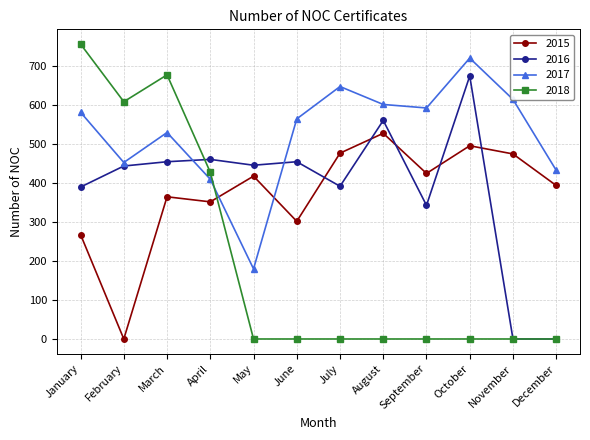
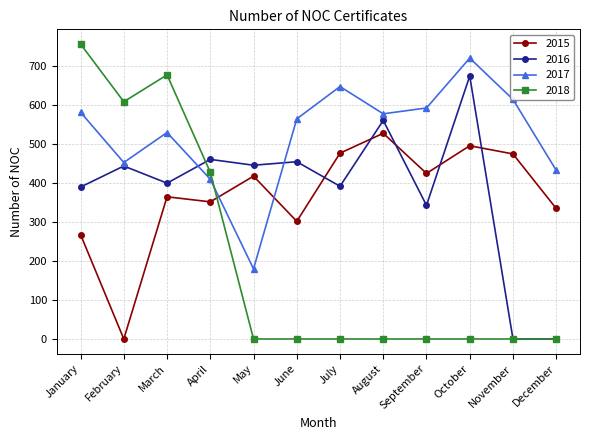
  {
    "2015": {
      "January": 270,
      "February": 0,
      "March": 370,
      "April": 350,
      "May": 420,
      "June": 300,
      "July": 480,
      "August": 530,
      "September": 430,
      "October": 500,
      "November": 480,
-     "December": 390
+     "December": 340
    },
    "2016": {
      "January": 390,
      "February": 440,
-     "March": 460,
+     "March": 400,
      "April": 460,
      "May": 450,
      "June": 460,
      "July": 390,
      "August": 560,
      "September": 340,
      "October": 680
    },
    "2017": {
      "January": 580,
      "February": 450,
      "March": 530,
      "April": 410,
      "May": 180,
      "June": 570,
      "July": 650,
-     "August": 600,
+     "August": 580,
      "September": 590,
      "October": 720,
      "December": 430
    },
    "2018": {
      "January": 760,
      "February": 610,
      "March": 680,
      "April": 430,
      "May": 0,
      "June": 0,
      "July": 0,
      "August": 0,
      "September": 0,
      "October": 0
    }
  }
